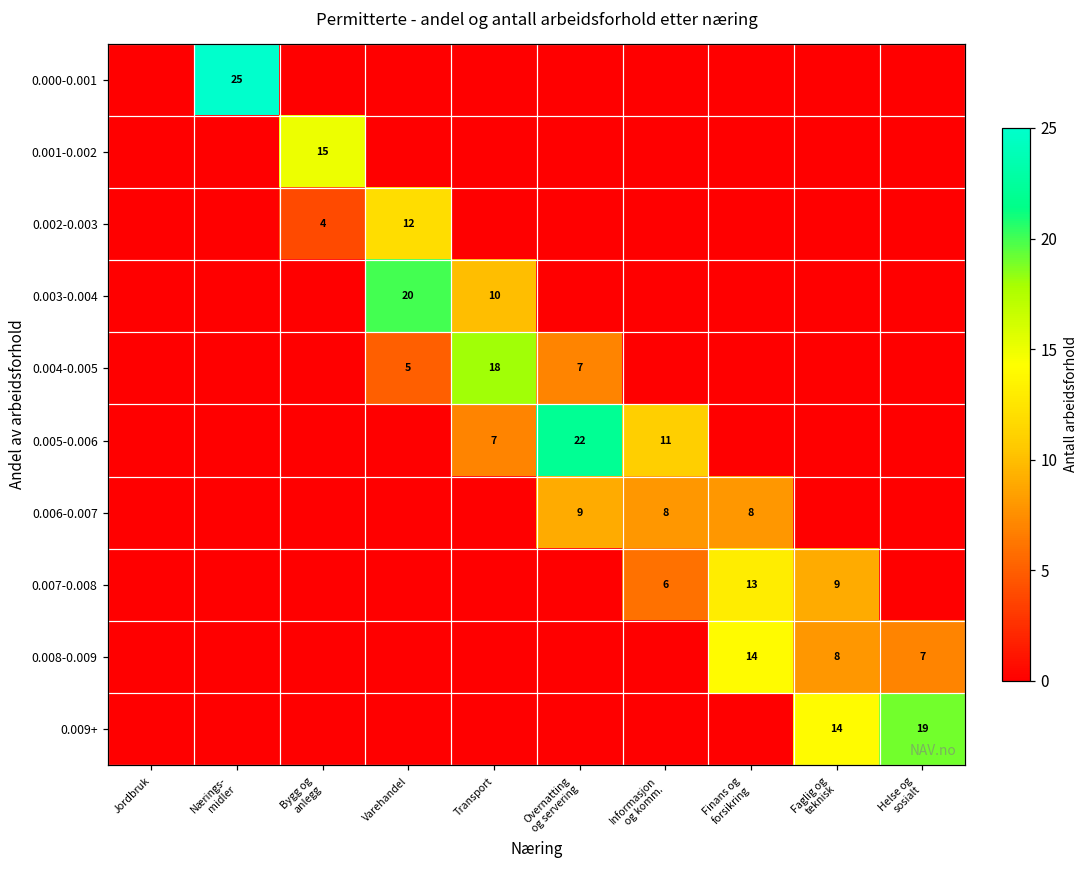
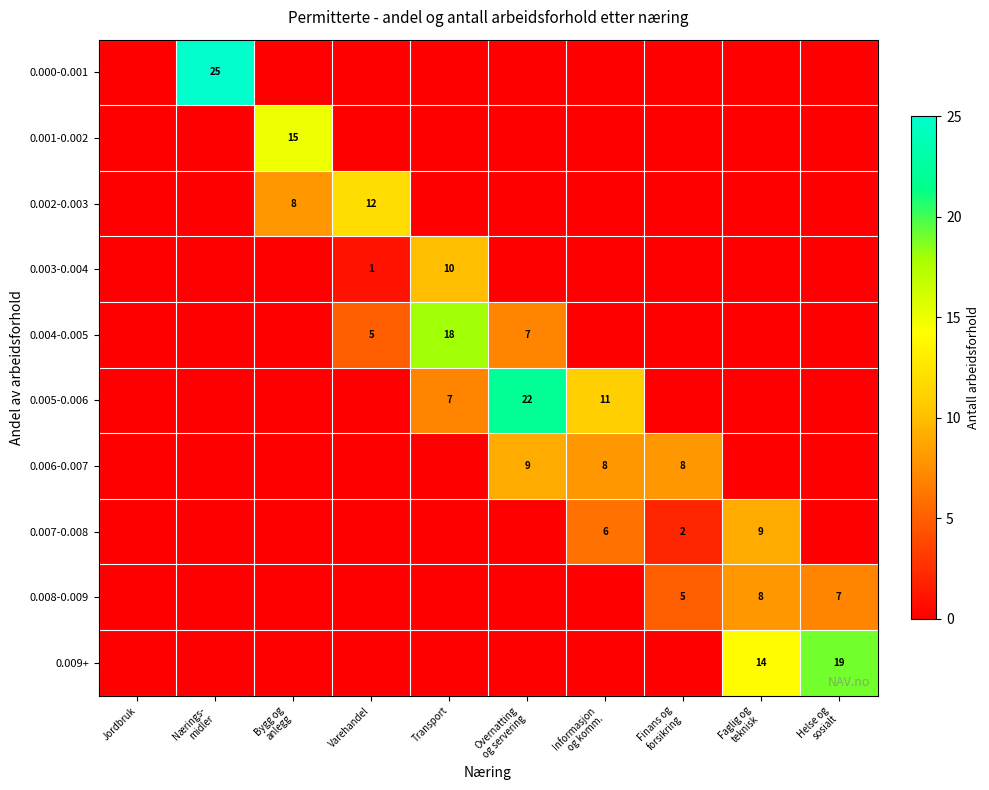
  {
    "0.000-0.001": {
      "Nærings- midler": 25
    },
    "0.001-0.002": {
      "Bygg og anlegg": 15
    },
    "0.002-0.003": {
-     "Bygg og anlegg": 4,
+     "Bygg og anlegg": 8,
      "Varehandel": 12
    },
    "0.003-0.004": {
-     "Varehandel": 20,
+     "Varehandel": 1,
      "Transport": 10
    },
    "0.004-0.005": {
      "Varehandel": 5,
      "Transport": 18,
      "Overnatting og servering": 7
    },
    "0.005-0.006": {
      "Transport": 7,
      "Overnatting og servering": 22,
      "Informasjon og komm.": 11
    },
    "0.006-0.007": {
      "Overnatting og servering": 9,
      "Informasjon og komm.": 8,
      "Finans og forsikring": 8
    },
    "0.007-0.008": {
      "Informasjon og komm.": 6,
-     "Finans og forsikring": 13,
+     "Finans og forsikring": 2,
      "Faglig og teknisk": 9
    },
    "0.008-0.009": {
-     "Finans og forsikring": 14,
+     "Finans og forsikring": 5,
      "Faglig og teknisk": 8,
      "Helse og sosialt": 7
    },
    "0.009+": {
      "Faglig og teknisk": 14
    }
  }
